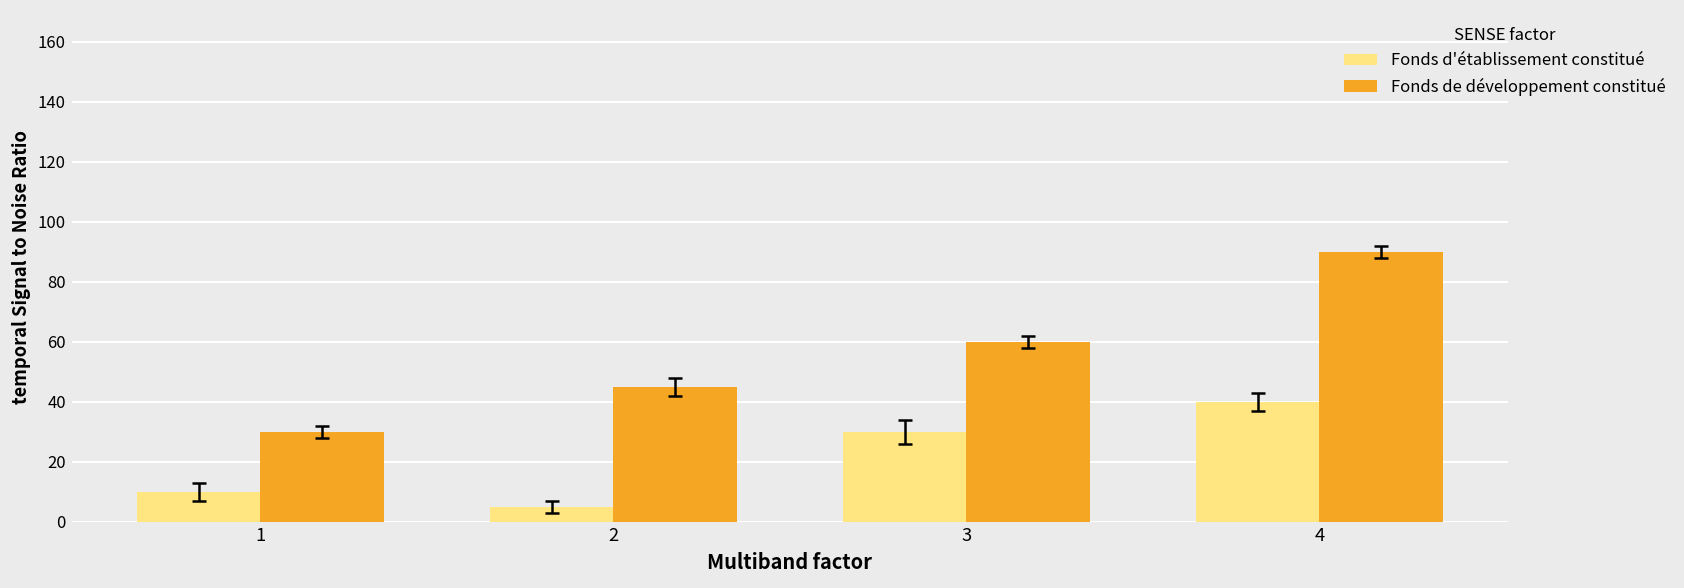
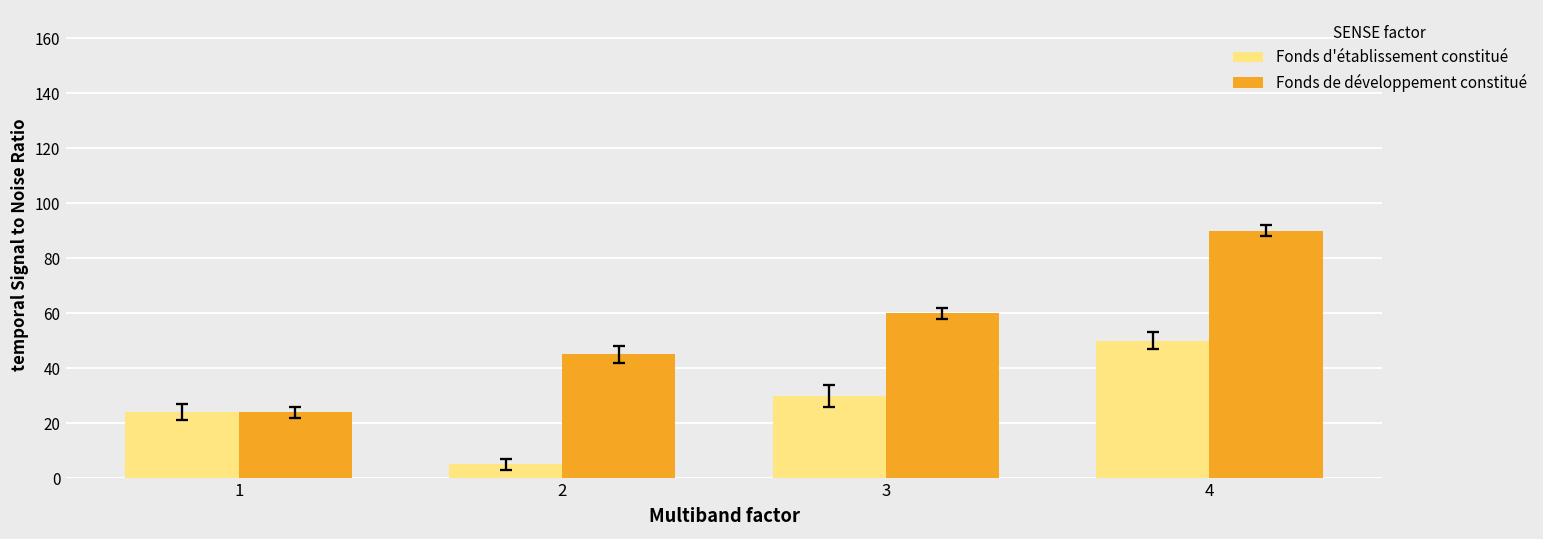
  {
    "Fonds d'établissement constitué": {
-     "1": 10,
+     "1": 24,
      "2": 5,
      "3": 30,
-     "4": 40
+     "4": 50
    },
    "Fonds de développement constitué": {
-     "1": 30,
+     "1": 24,
      "2": 45,
      "3": 60,
      "4": 90
    }
  }
